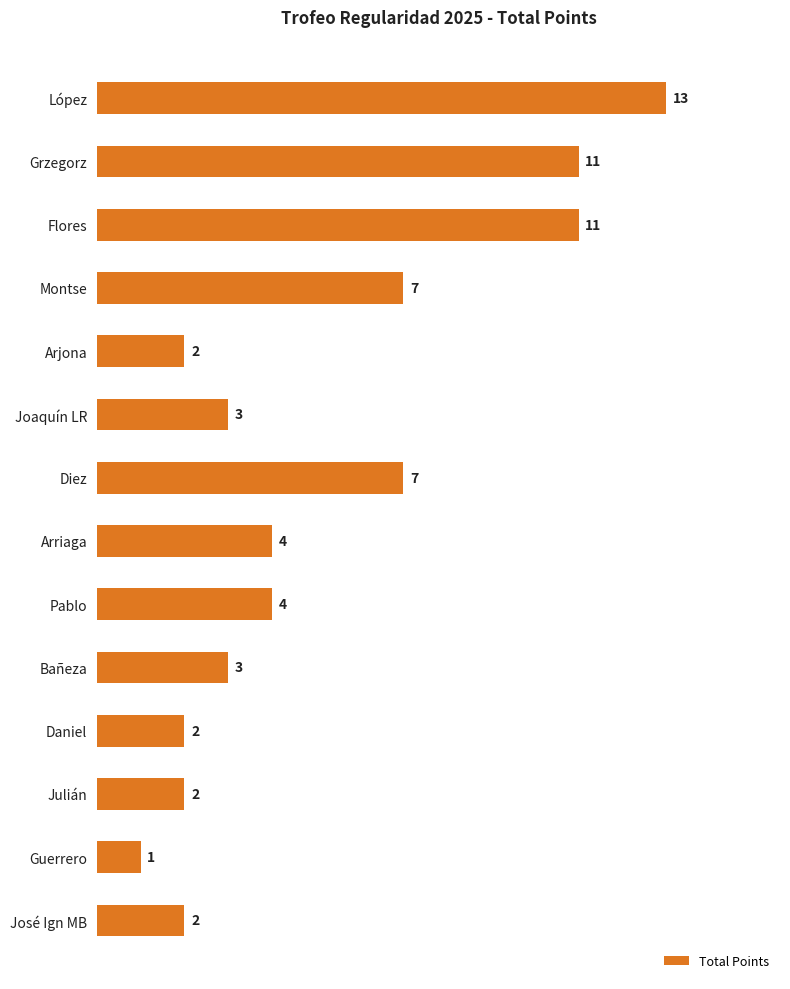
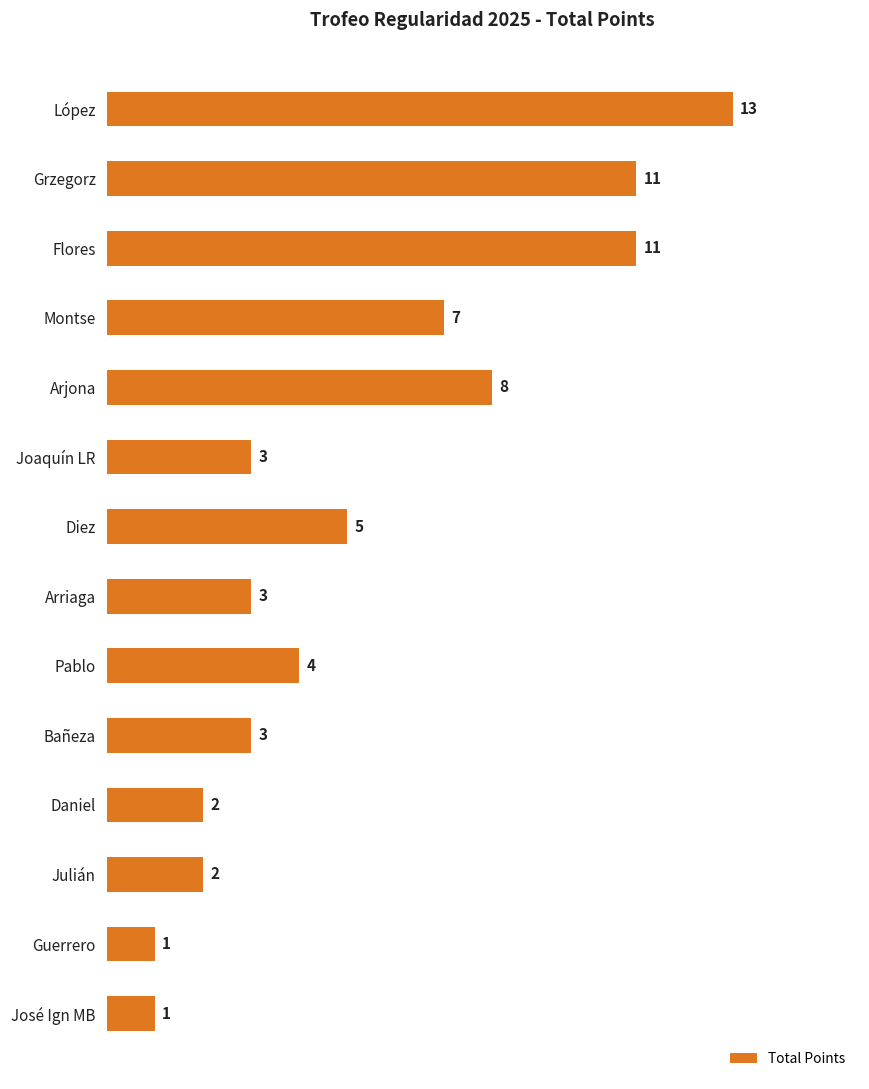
  {
    "López": 13,
    "Grzegorz": 11,
    "Flores": 11,
    "Montse": 7,
-   "Arjona": 2,
+   "Arjona": 8,
    "Joaquín LR": 3,
-   "Diez": 7,
-   "Arriaga": 4,
+   "Diez": 5,
+   "Arriaga": 3,
    "Pablo": 4,
    "Bañeza": 3,
    "Daniel": 2,
    "Julián": 2,
    "Guerrero": 1,
-   "José Ign MB": 2
+   "José Ign MB": 1
  }
